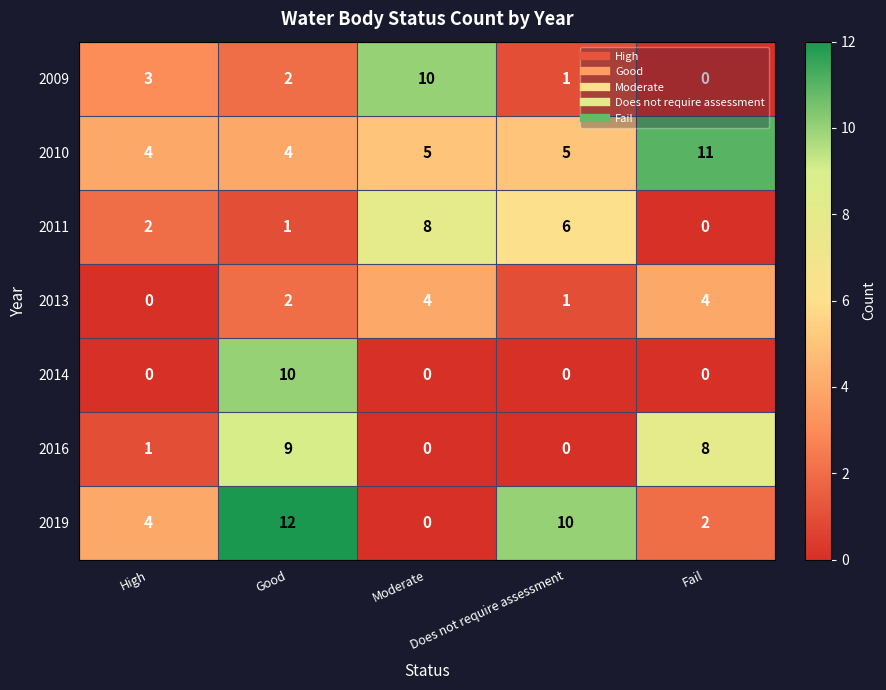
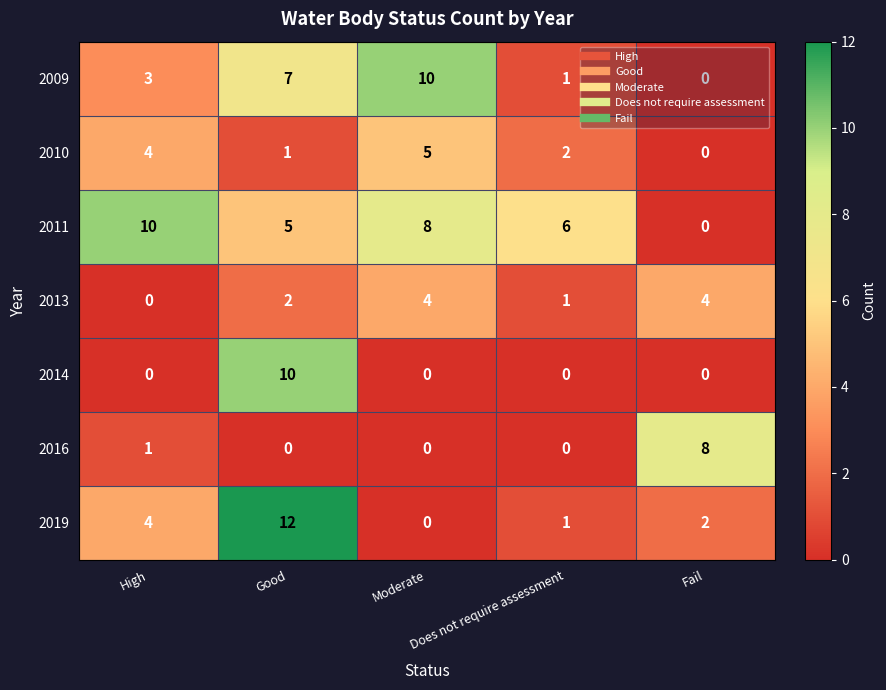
  {
    "2009": {
      "High": 3,
-     "Good": 2,
+     "Good": 7,
      "Moderate": 10,
      "Does not require assessment": 1
    },
    "2010": {
      "High": 4,
-     "Good": 4,
+     "Good": 1,
      "Moderate": 5,
-     "Does not require assessment": 5,
-     "Fail": 11
+     "Does not require assessment": 2,
+     "Fail": 0
    },
    "2011": {
-     "High": 2,
-     "Good": 1,
+     "High": 10,
+     "Good": 5,
      "Moderate": 8,
      "Does not require assessment": 6,
      "Fail": 0
    },
    "2013": {
      "High": 0,
      "Good": 2,
      "Moderate": 4,
      "Does not require assessment": 1,
      "Fail": 4
    },
    "2014": {
      "High": 0,
      "Good": 10,
      "Moderate": 0,
      "Does not require assessment": 0,
      "Fail": 0
    },
    "2016": {
      "High": 1,
-     "Good": 9,
+     "Good": 0,
      "Moderate": 0,
      "Does not require assessment": 0,
      "Fail": 8
    },
    "2019": {
      "High": 4,
      "Good": 12,
      "Moderate": 0,
-     "Does not require assessment": 10,
+     "Does not require assessment": 1,
      "Fail": 2
    }
  }
